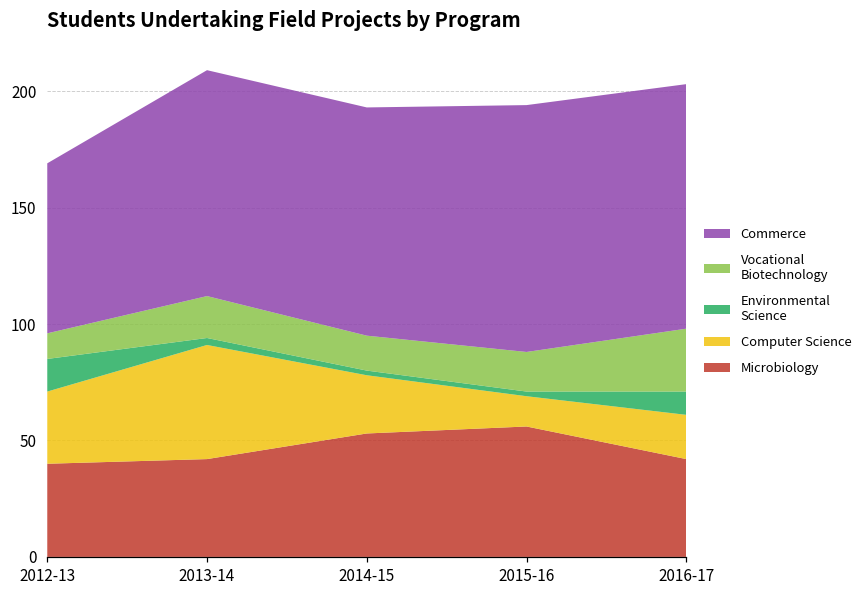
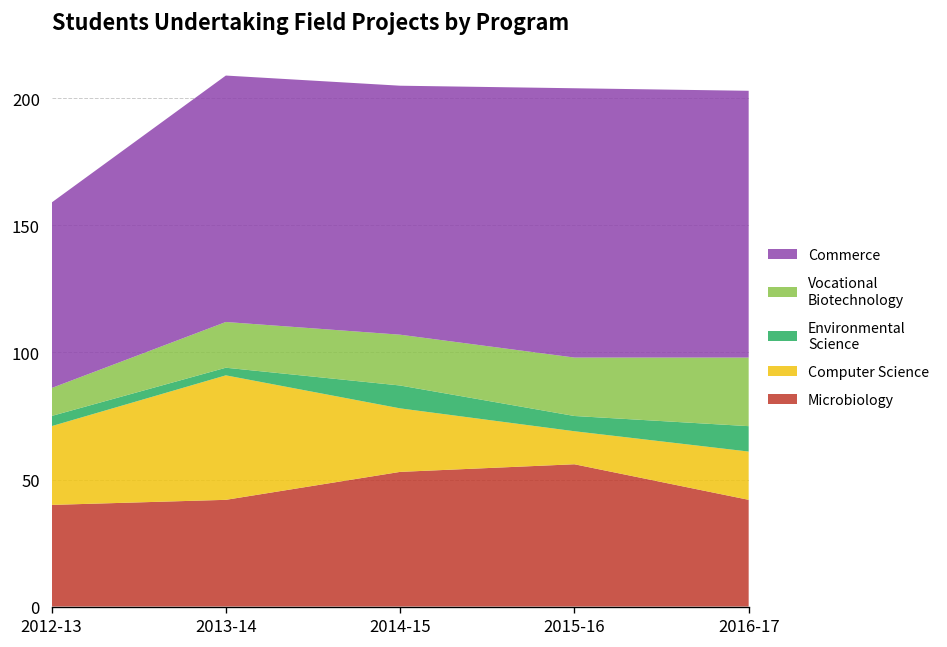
  {
    "Computer Science": {
      "2012-13": 31,
      "2013-14": 49,
      "2014-15": 25,
      "2015-16": 13,
      "2016-17": 19
    },
    "Environmental Science": {
-     "2012-13": 14,
+     "2012-13": 4,
      "2013-14": 3,
-     "2014-15": 2,
-     "2015-16": 2,
+     "2014-15": 9,
+     "2015-16": 6,
      "2016-17": 10
    },
    "Vocational Biotechnology": {
      "2012-13": 11,
      "2013-14": 18,
-     "2014-15": 15,
-     "2015-16": 17,
+     "2014-15": 20,
+     "2015-16": 23,
      "2016-17": 27
    }
  }
